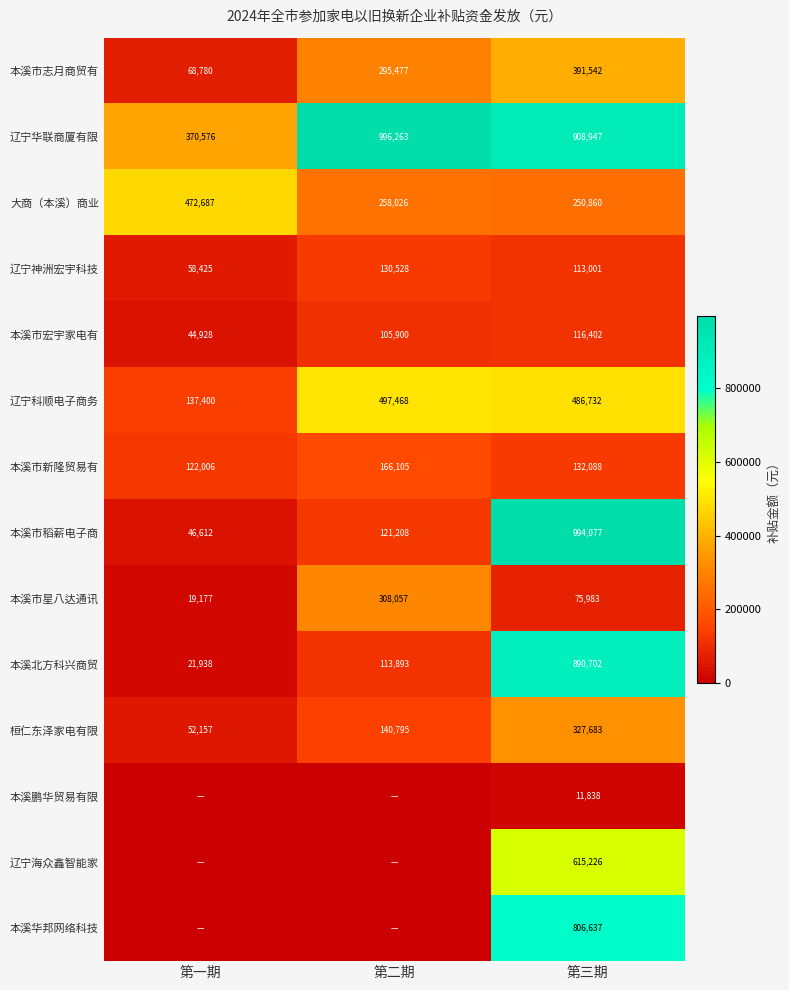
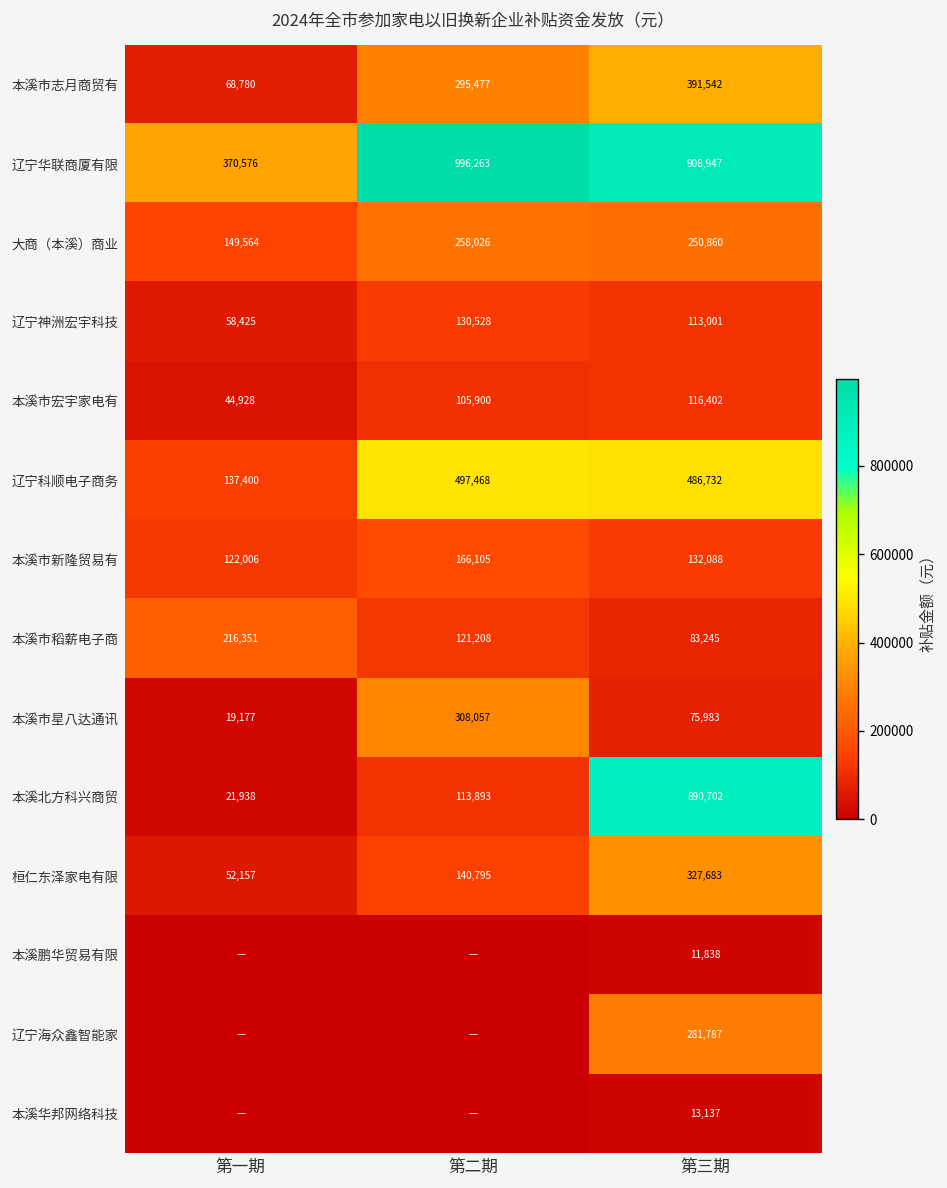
  {
    "本溪市志月商贸有": {
      "第一期": "68,780",
      "第二期": "295,477",
      "第三期": "391,542"
    },
    "辽宁华联商厦有限": {
      "第一期": "370,576",
      "第二期": "996,263",
      "第三期": "908,947"
    },
    "大商（本溪）商业": {
-     "第一期": "472,687",
+     "第一期": "149,564",
      "第二期": "258,026",
      "第三期": "250,860"
    },
    "辽宁神洲宏宇科技": {
      "第一期": "58,425",
      "第二期": "130,528",
      "第三期": "113,001"
    },
    "本溪市宏宇家电有": {
      "第一期": "44,928",
      "第二期": "105,900",
      "第三期": "116,402"
    },
    "辽宁科顺电子商务": {
      "第一期": "137,400",
      "第二期": "497,468",
      "第三期": "486,732"
    },
    "本溪市新隆贸易有": {
      "第一期": "122,006",
      "第二期": "166,105",
      "第三期": "132,088"
    },
    "本溪市稻薪电子商": {
-     "第一期": "46,612",
+     "第一期": "216,351",
      "第二期": "121,208",
-     "第三期": "994,077"
+     "第三期": "83,245"
    },
    "本溪市星八达通讯": {
      "第一期": "19,177",
      "第二期": "308,057",
      "第三期": "75,983"
    },
    "本溪北方科兴商贸": {
      "第一期": "21,938",
      "第二期": "113,893",
      "第三期": "890,702"
    },
    "桓仁东泽家电有限": {
      "第一期": "52,157",
      "第二期": "140,795",
      "第三期": "327,683"
    },
    "本溪鹏华贸易有限": {
      "第三期": "11,838"
    },
    "辽宁海众鑫智能家": {
-     "第三期": "615,226"
+     "第三期": "281,787"
    },
    "本溪华邦网络科技": {
-     "第三期": "806,637"
+     "第三期": "13,137"
    }
  }
